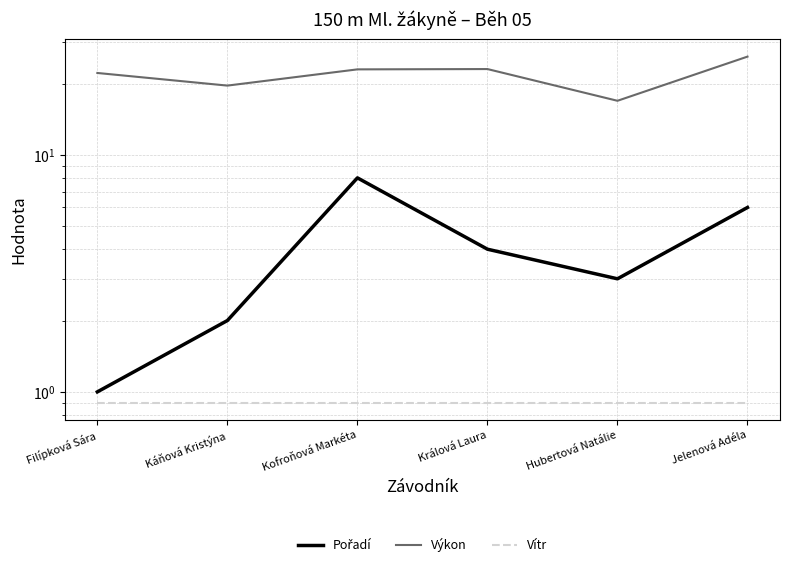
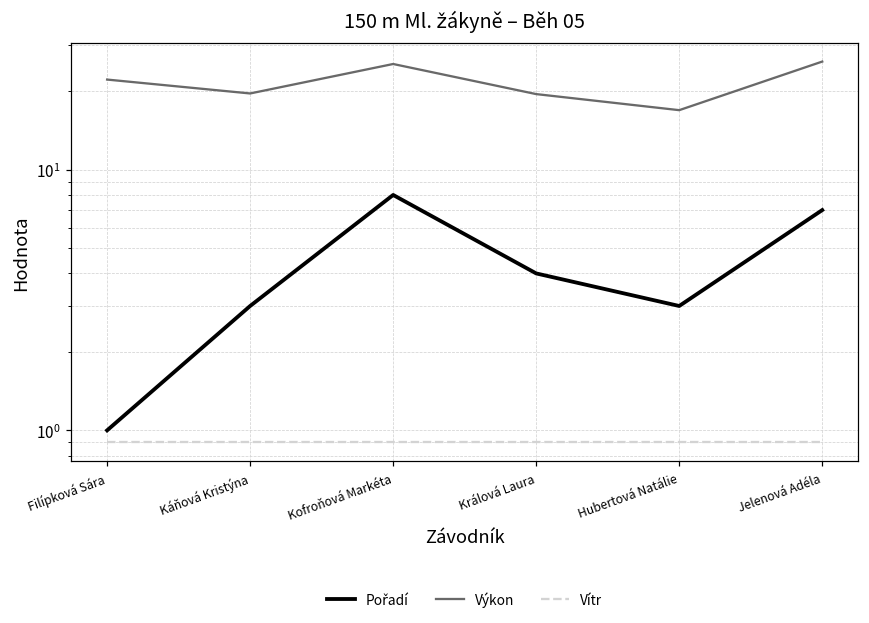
  {
    "Pořadí": {
      "Filípková Sára": 1,
-     "Káňová Kristýna": 2,
+     "Káňová Kristýna": 3,
      "Kofroňová Markéta": 8,
      "Králová Laura": 4,
      "Hubertová Natálie": 3,
-     "Jelenová Adéla": 6
+     "Jelenová Adéla": 7
    },
    "Výkon": {
      "Filípková Sára": 22,
      "Káňová Kristýna": 20,
-     "Kofroňová Markéta": 23,
-     "Králová Laura": 23,
+     "Kofroňová Markéta": 25,
+     "Králová Laura": 20,
      "Hubertová Natálie": 17,
      "Jelenová Adéla": 26
    },
    "Vítr": {
      "Filípková Sára": 0.90,
      "Káňová Kristýna": 0.90,
      "Kofroňová Markéta": 0.90,
      "Králová Laura": 0.90,
      "Hubertová Natálie": 0.90,
      "Jelenová Adéla": 0.90
    }
  }
